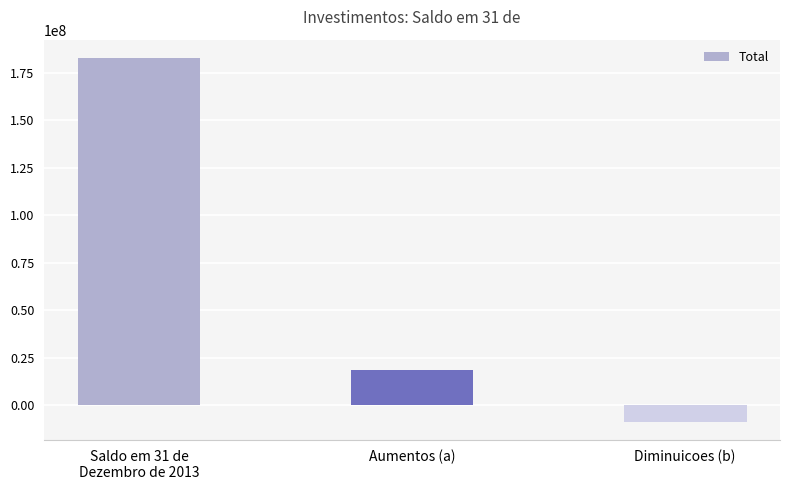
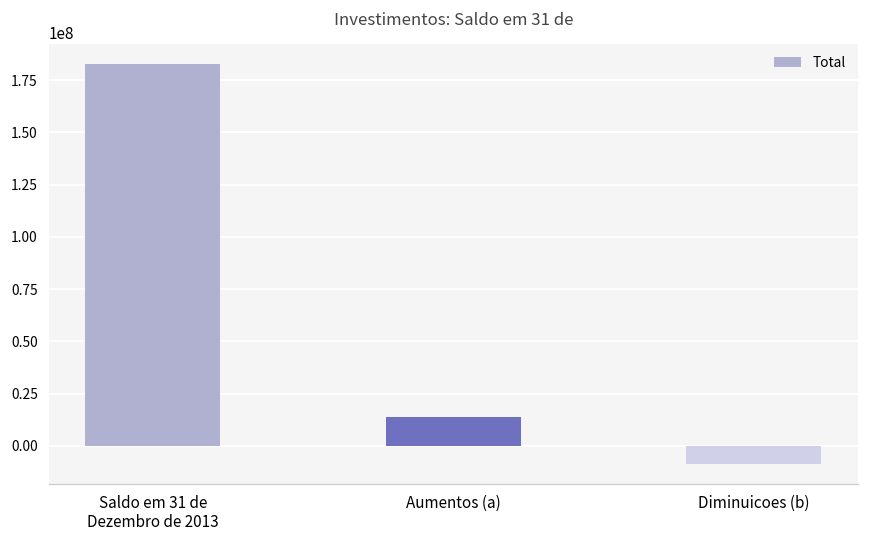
  {
    "Saldo em 31 de Dezembro de 2013": 183000000,
-   "Aumentos (a)": 18000000,
+   "Aumentos (a)": 14000000,
    "Diminuicoes (b)": -9000000
  }
